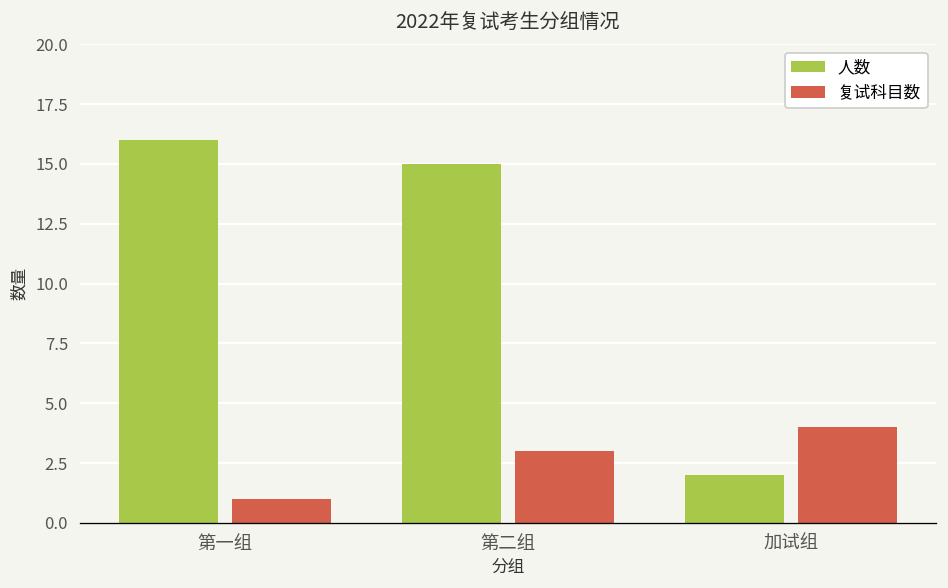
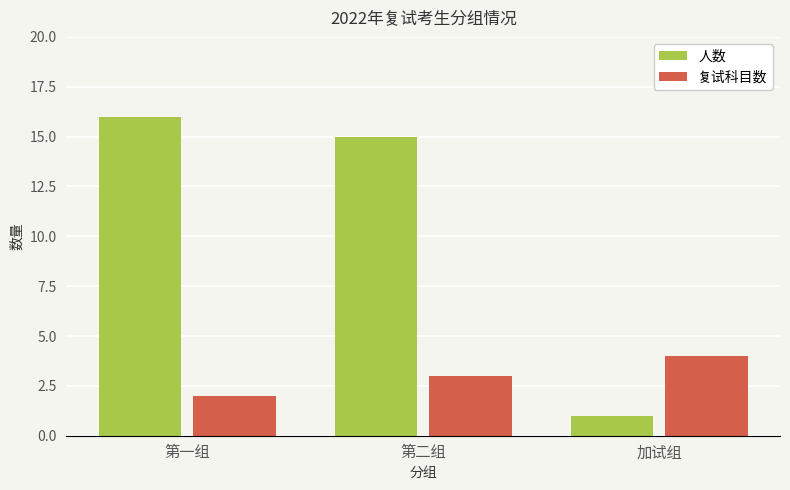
  {
    "人数": {
      "第一组": 16,
      "第二组": 15,
-     "加试组": 2
+     "加试组": 1
    },
    "复试科目数": {
-     "第一组": 1,
+     "第一组": 2,
      "第二组": 3,
      "加试组": 4
    }
  }
